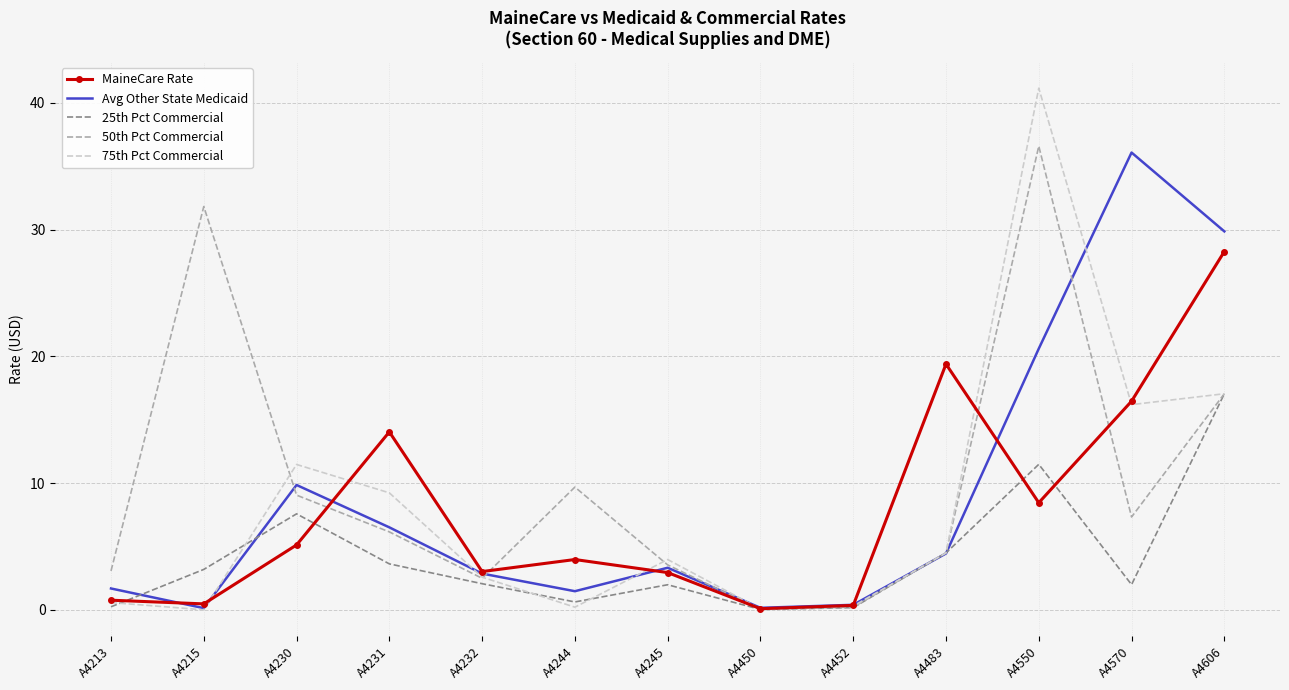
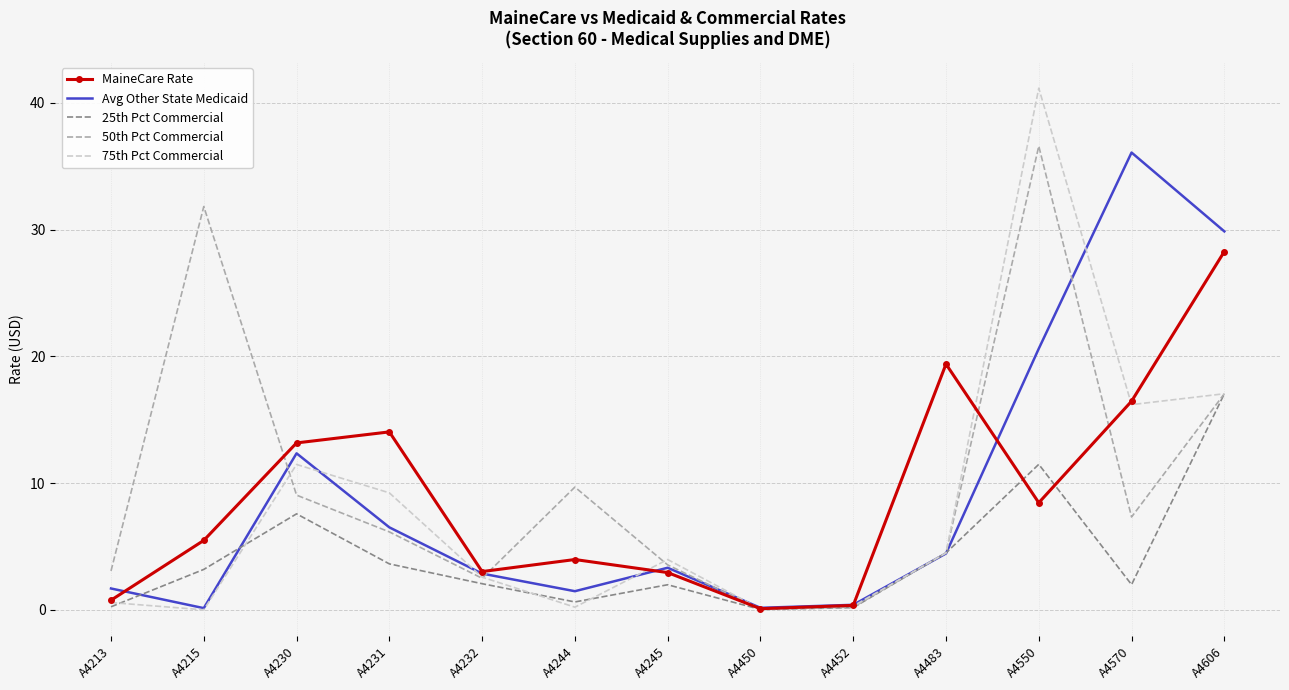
  {
    "MaineCare Rate": {
-     "A4215": 0.5,
-     "A4230": 5.1,
+     "A4215": 5.5,
+     "A4230": 13.2,
      "A4231": 14.1,
      "A4244": 4.0,
      "A4245": 3.0,
      "A4483": 19.4,
      "A4550": 8.5,
      "A4570": 16.5,
      "A4606": 28.3
    },
    "Avg Other State Medicaid": {
      "A4213": 1.7,
-     "A4230": 9.9,
+     "A4230": 12.4,
      "A4231": 6.5,
      "A4244": 1.5,
      "A4245": 3.3,
      "A4550": 20.6,
      "A4570": 36.1,
      "A4606": 29.9
    }
  }
